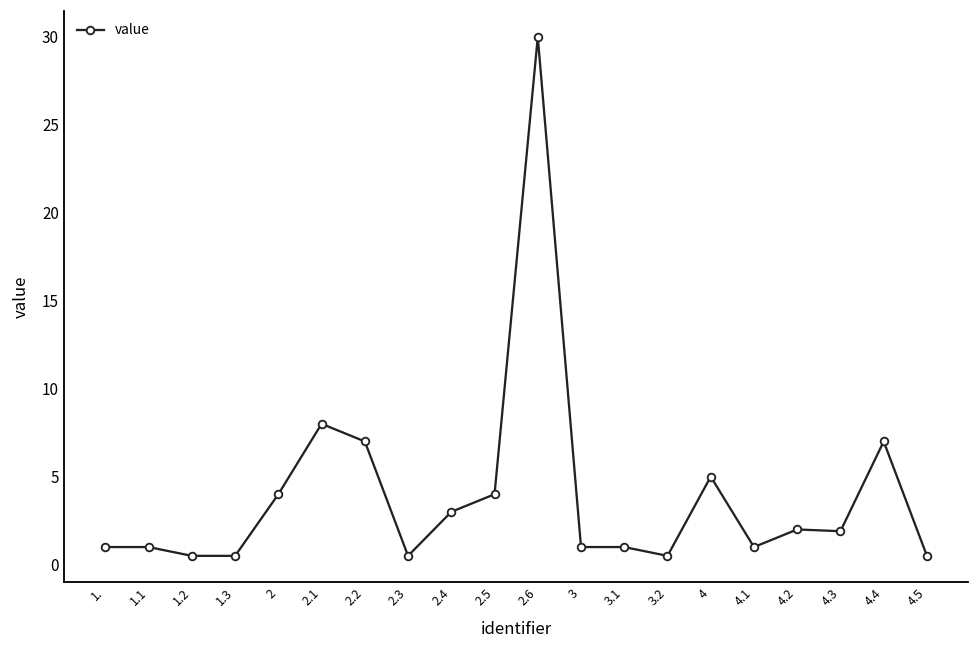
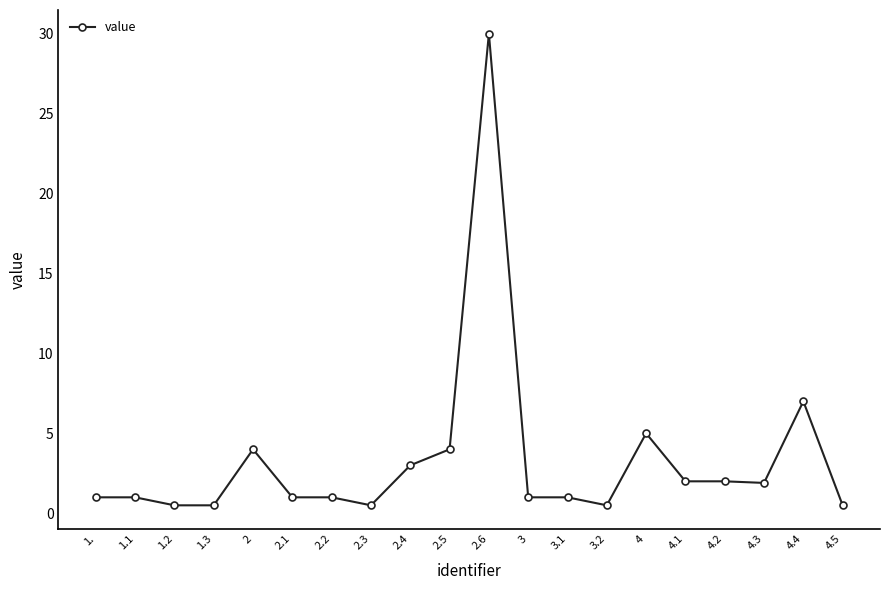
  {
    "1.": 1,
    "1.1": 1,
    "1.2": 0.5,
    "1.3": 0.5,
    "2": 4,
-   "2.1": 8,
-   "2.2": 7,
+   "2.1": 1,
+   "2.2": 1,
    "2.3": 0.5,
    "2.4": 3,
    "2.5": 4,
    "2.6": 30,
    "3": 1,
    "3.1": 1,
    "3.2": 0.5,
    "4": 5,
-   "4.1": 1,
+   "4.1": 2,
    "4.2": 2,
    "4.3": 2,
    "4.4": 7,
    "4.5": 0.5
  }
